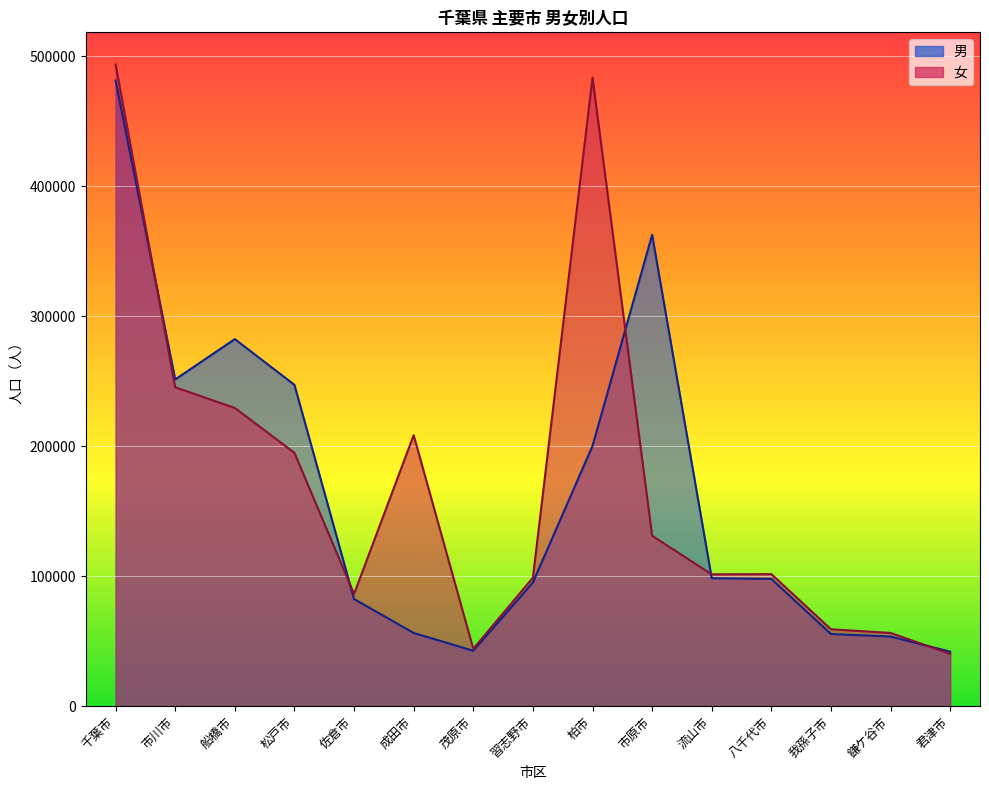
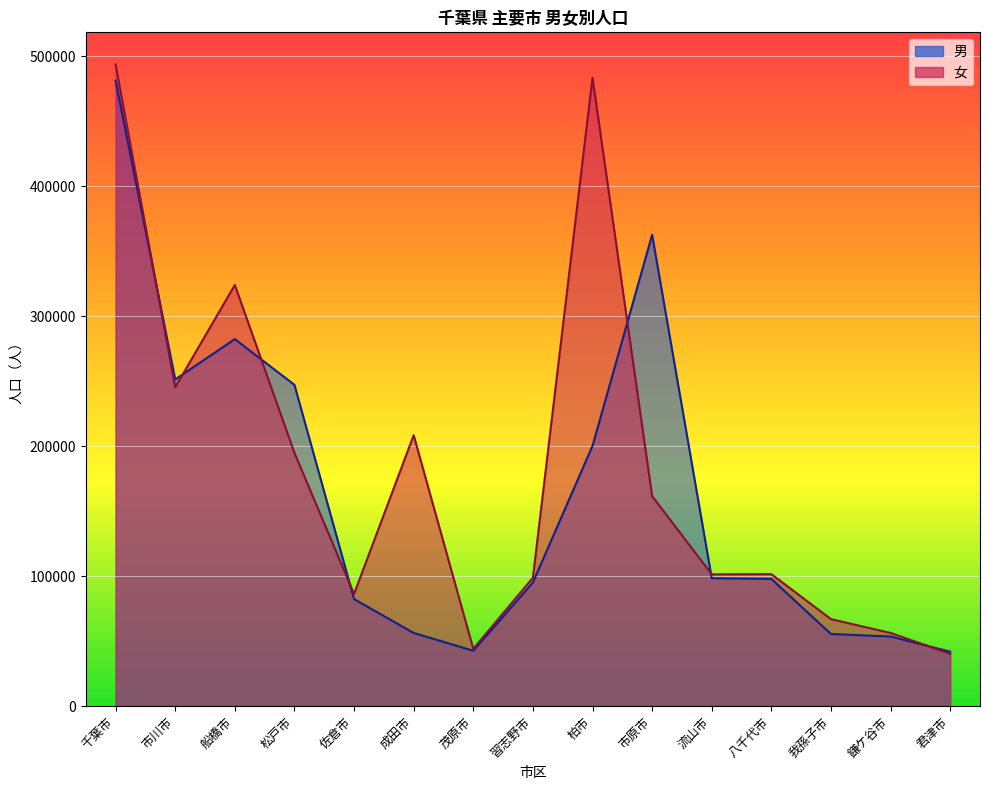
  {
    "男": {
      "千葉市": 481000,
      "市川市": 251000,
      "船橋市": 282000,
      "松戸市": 247000,
      "佐倉市": 82000,
      "成田市": 56000,
      "習志野市": 95000,
      "柏市": 200000,
      "市原市": 363000,
      "流山市": 98000,
      "八千代市": 98000,
      "我孫子市": 56000,
      "鎌ケ谷市": 54000
    },
    "女": {
      "千葉市": 494000,
      "市川市": 245000,
-     "船橋市": 229000,
+     "船橋市": 324000,
      "松戸市": 195000,
      "佐倉市": 86000,
      "成田市": 208000,
      "習志野市": 99000,
      "柏市": 483000,
-     "市原市": 131000,
+     "市原市": 162000,
      "流山市": 101000,
      "八千代市": 102000,
-     "我孫子市": 59000,
+     "我孫子市": 67000,
      "鎌ケ谷市": 56000
    }
  }
